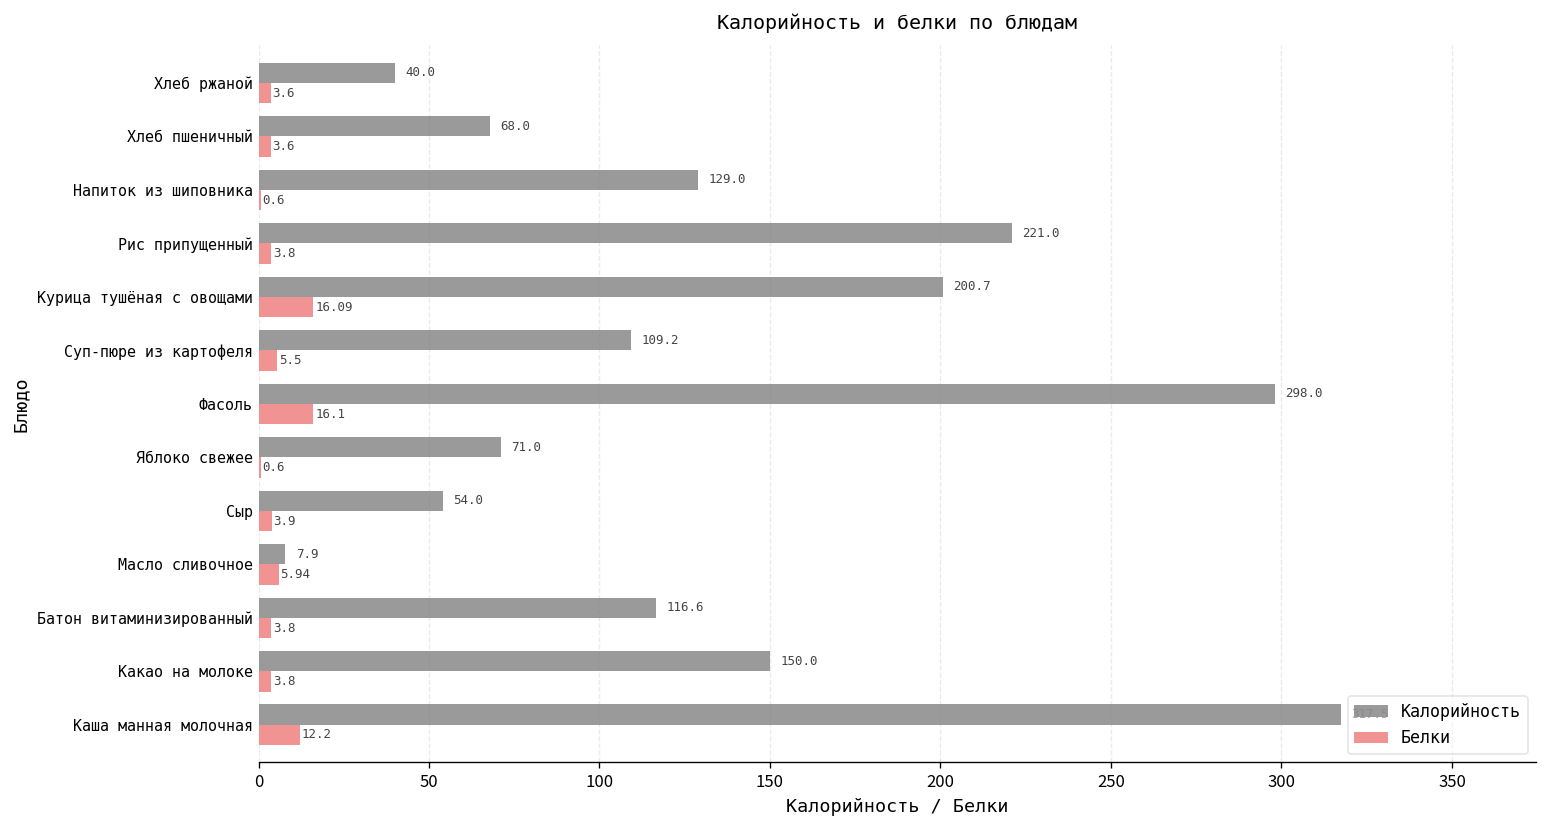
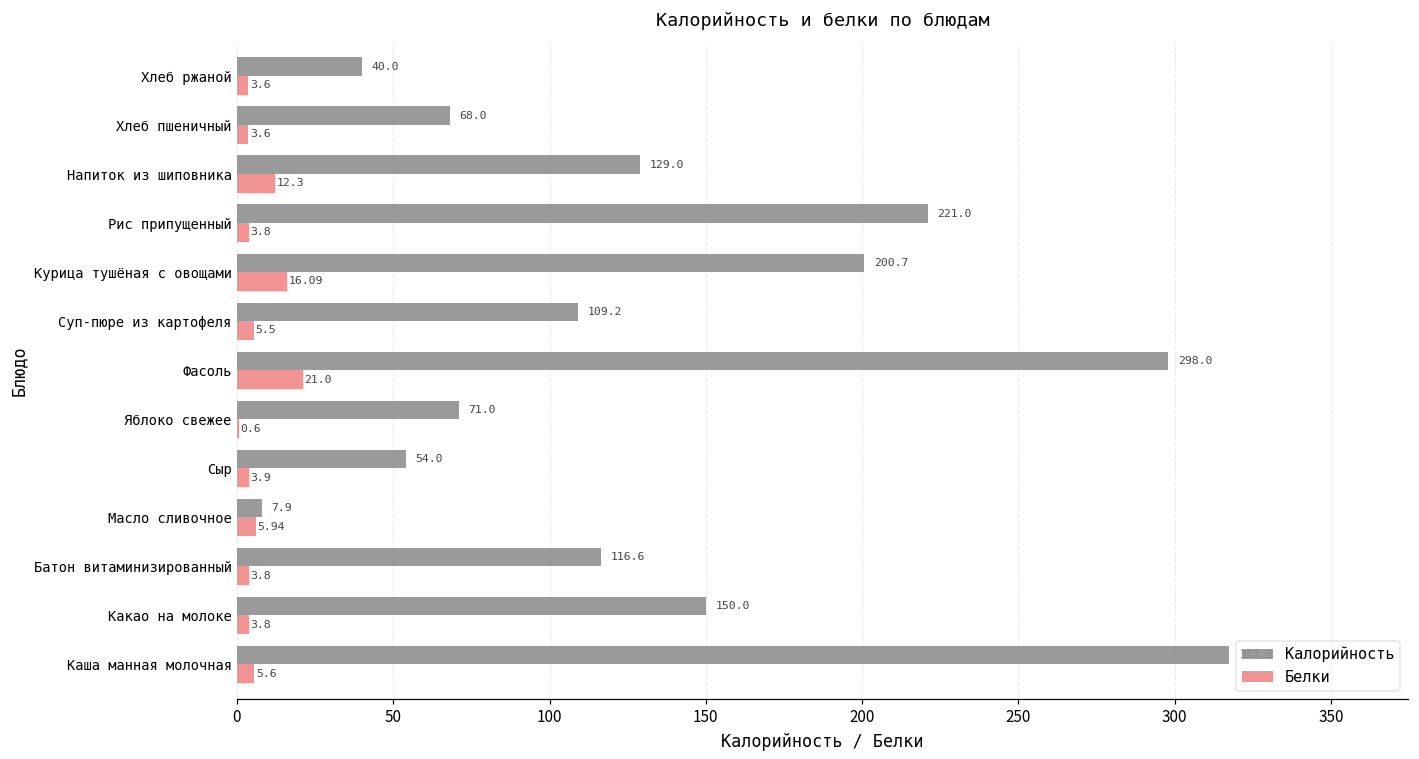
  {
    "Калорийность": {
      "Хлеб ржаной": 40.0,
      "Хлеб пшеничный": 68.0,
      "Напиток из шиповника": 129.0,
      "Рис припущенный": 221.0,
      "Курица тушёная с овощами": 200.7,
      "Суп-пюре из картофеля": 109.2,
      "Фасоль": 298.0,
      "Яблоко свежее": 71.0,
      "Сыр": 54.0,
      "Масло сливочное": 7.9,
      "Батон витаминизированный": 116.6,
      "Какао на молоке": 150.0
    },
    "Белки": {
      "Хлеб ржаной": 3.6,
      "Хлеб пшеничный": 3.6,
-     "Напиток из шиповника": 0.6,
+     "Напиток из шиповника": 12.3,
      "Рис припущенный": 3.8,
      "Курица тушёная с овощами": 16.09,
      "Суп-пюре из картофеля": 5.5,
-     "Фасоль": 16.1,
+     "Фасоль": 21.0,
      "Яблоко свежее": 0.6,
      "Сыр": 3.9,
      "Масло сливочное": 5.94,
      "Батон витаминизированный": 3.8,
      "Какао на молоке": 3.8,
-     "Каша манная молочная": 12.2
+     "Каша манная молочная": 5.6
    }
  }
